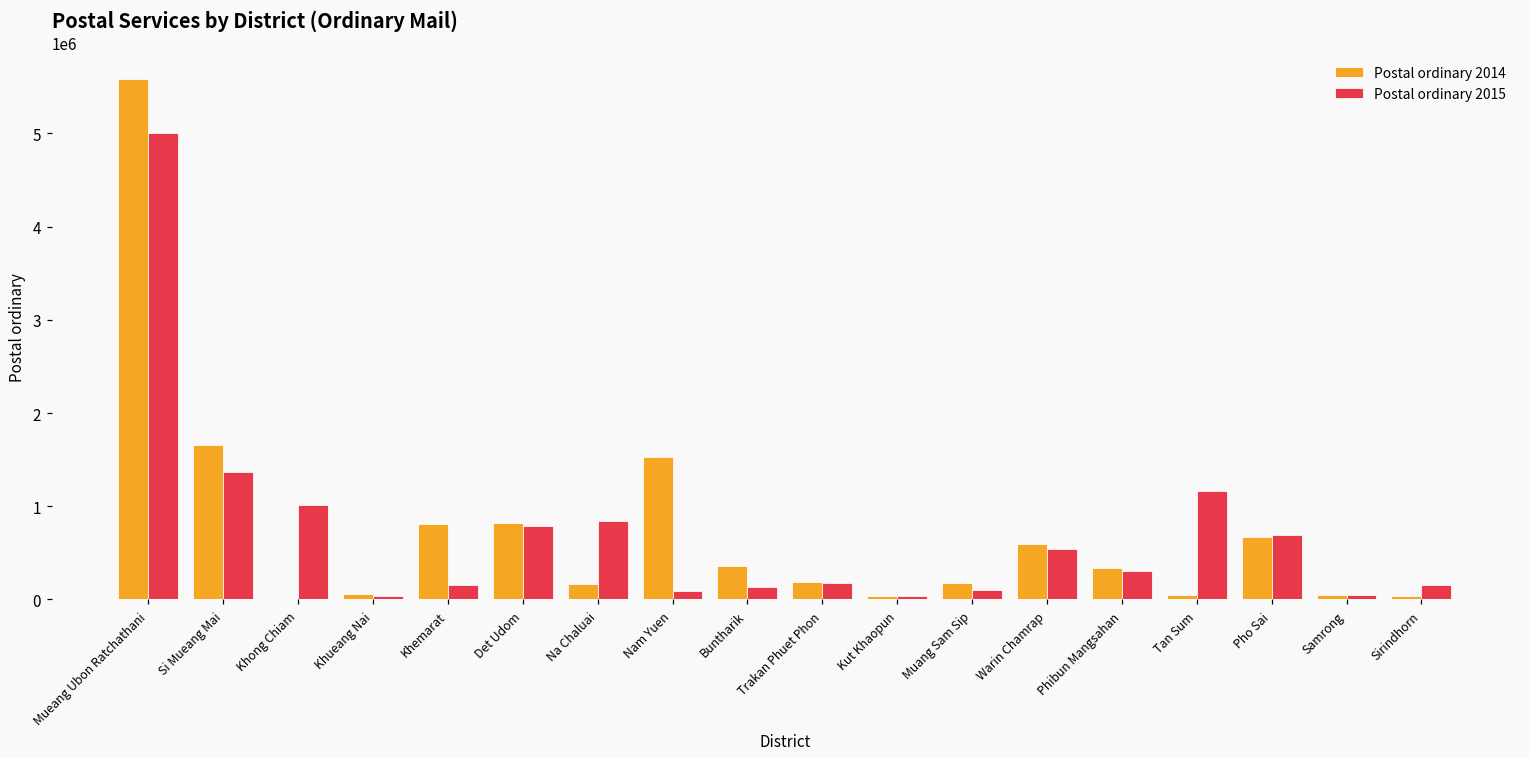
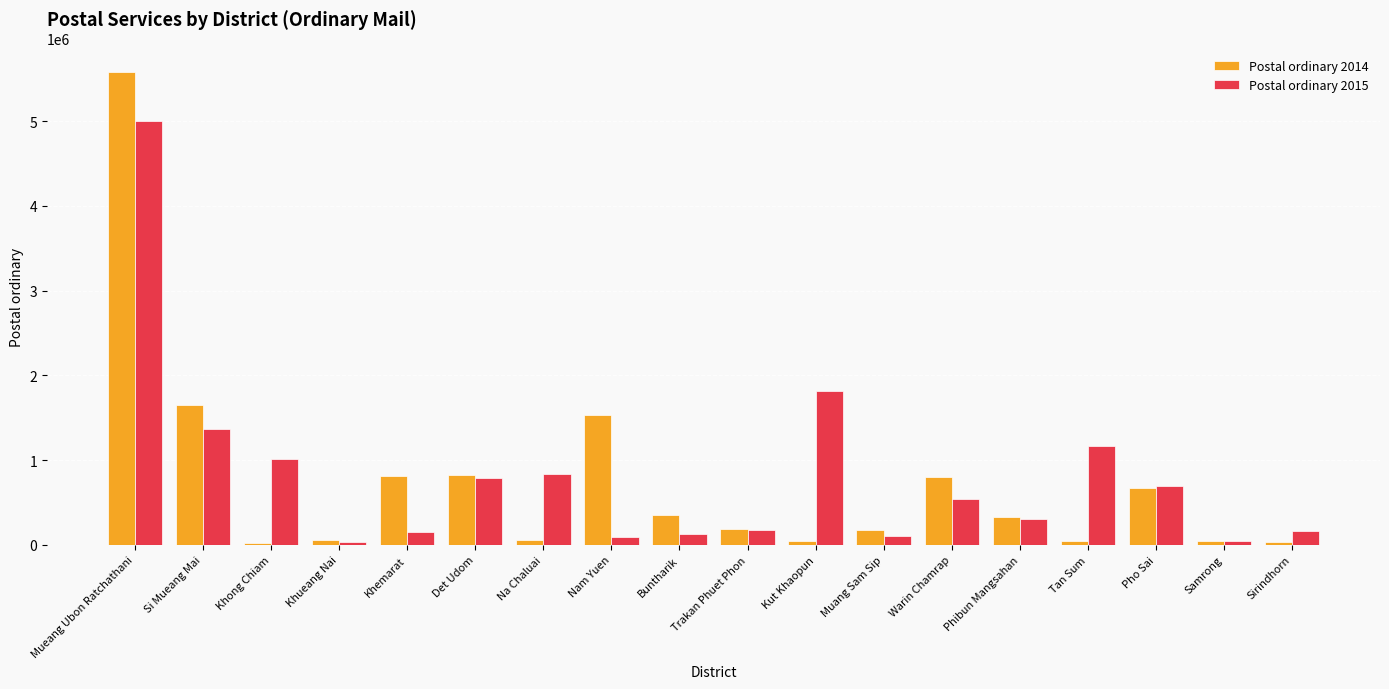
  {
    "Postal ordinary 2014": {
      "Mueang Ubon Ratchathani": 5600000,
      "Si Mueang Mai": 1700000,
      "Khueang Nai": 100000,
      "Khemarat": 800000,
      "Det Udom": 800000,
-     "Na Chaluai": 200000,
+     "Na Chaluai": 100000,
      "Nam Yuen": 1500000,
      "Buntharik": 400000,
      "Trakan Phuet Phon": 200000,
      "Kut Khaopun": 0,
      "Muang Sam Sip": 200000,
-     "Warin Chamrap": 600000,
+     "Warin Chamrap": 800000,
      "Phibun Mangsahan": 300000,
      "Tan Sum": 0,
      "Pho Sai": 700000,
      "Samrong": 0,
      "Sirindhorn": 0
    },
    "Postal ordinary 2015": {
      "Mueang Ubon Ratchathani": 5000000,
      "Si Mueang Mai": 1400000,
      "Khong Chiam": 1000000,
      "Khueang Nai": 0,
      "Khemarat": 200000,
      "Det Udom": 800000,
      "Na Chaluai": 800000,
      "Nam Yuen": 100000,
      "Buntharik": 100000,
      "Trakan Phuet Phon": 200000,
-     "Kut Khaopun": 0,
+     "Kut Khaopun": 1800000,
      "Muang Sam Sip": 100000,
      "Warin Chamrap": 500000,
      "Phibun Mangsahan": 300000,
      "Tan Sum": 1200000,
      "Pho Sai": 700000,
      "Samrong": 0,
      "Sirindhorn": 200000
    }
  }
